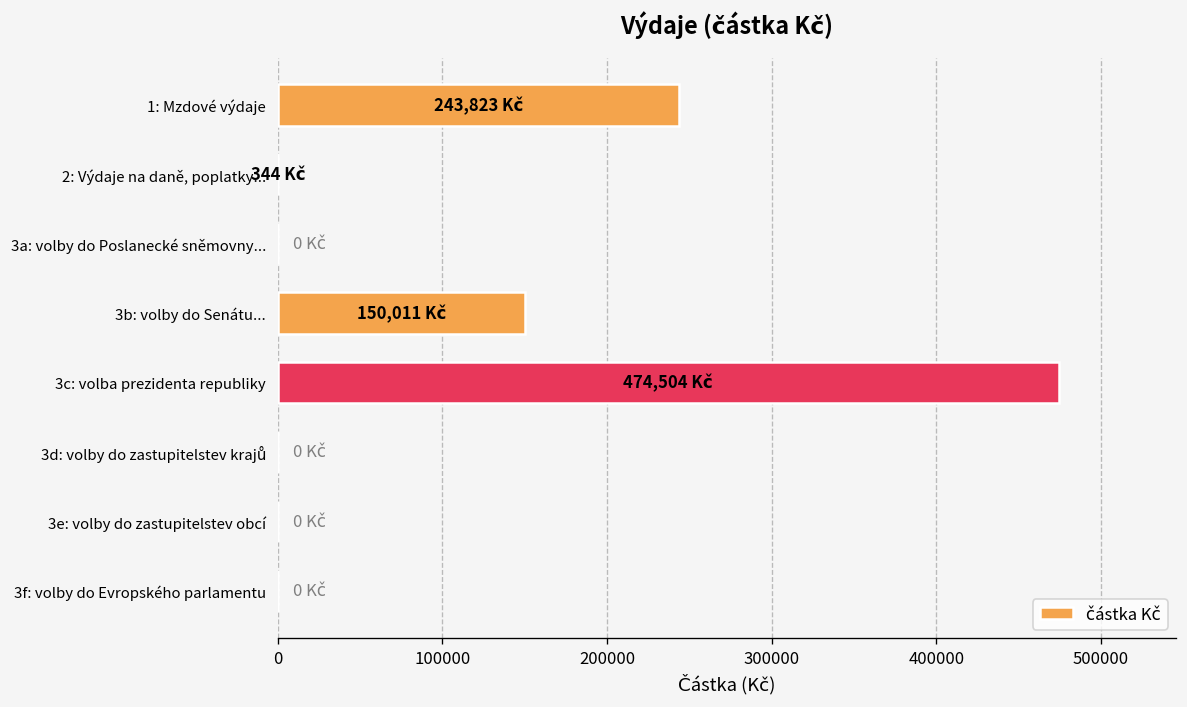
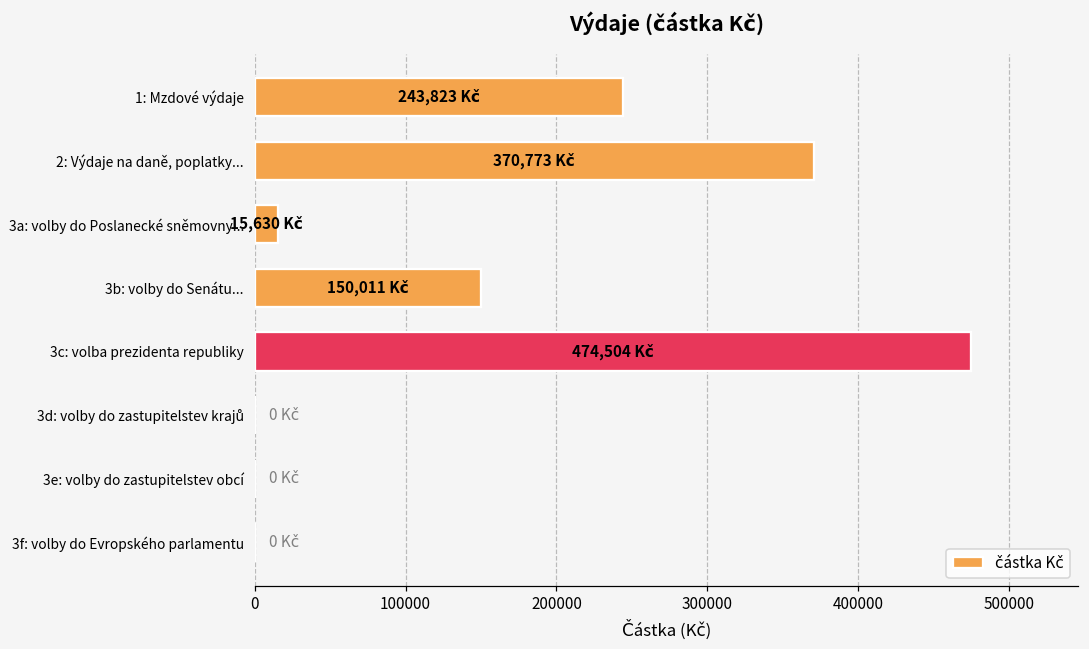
  {
    "1: Mzdové výdaje": "243,823",
-   "2: Výdaje na daně, poplatky...": "344",
-   "3a: volby do Poslanecké sněmovny...": "0",
+   "2: Výdaje na daně, poplatky...": "370,773",
+   "3a: volby do Poslanecké sněmovny...": "15,630",
    "3b: volby do Senátu...": "150,011",
    "3c: volba prezidenta republiky": "474,504",
    "3d: volby do zastupitelstev krajů": "0",
    "3e: volby do zastupitelstev obcí": "0",
    "3f: volby do Evropského parlamentu": "0"
  }
